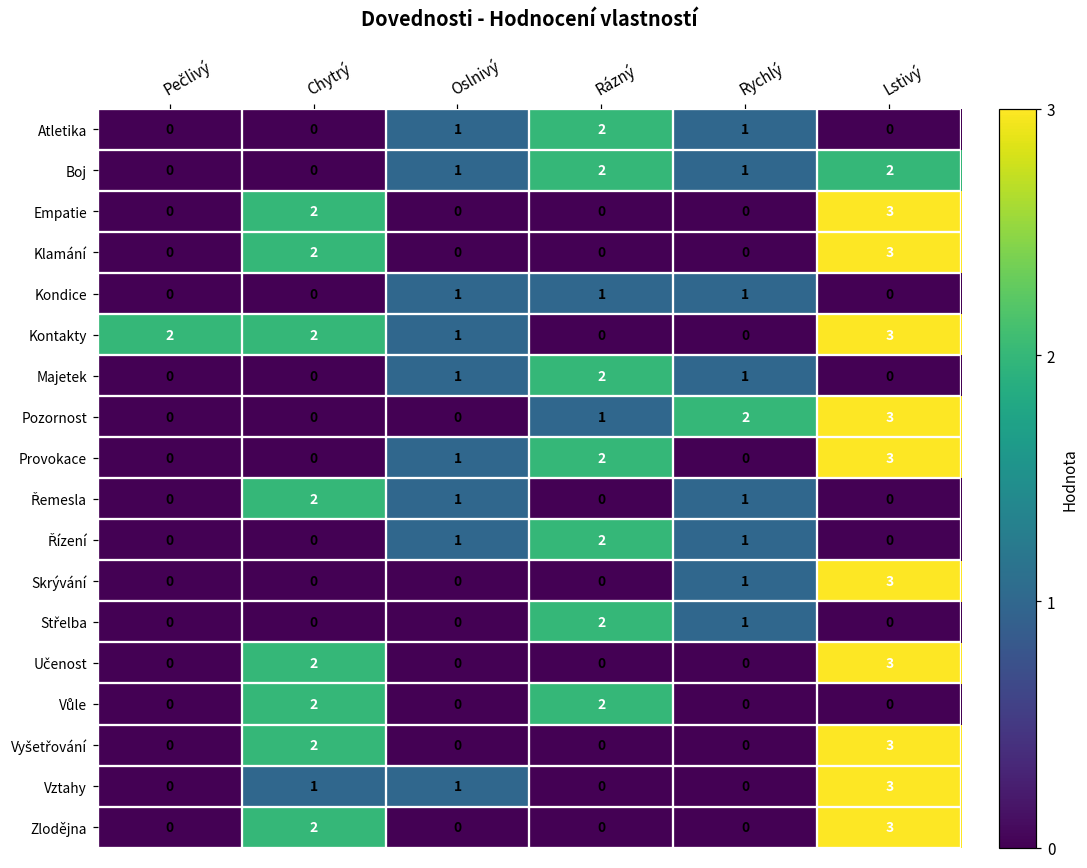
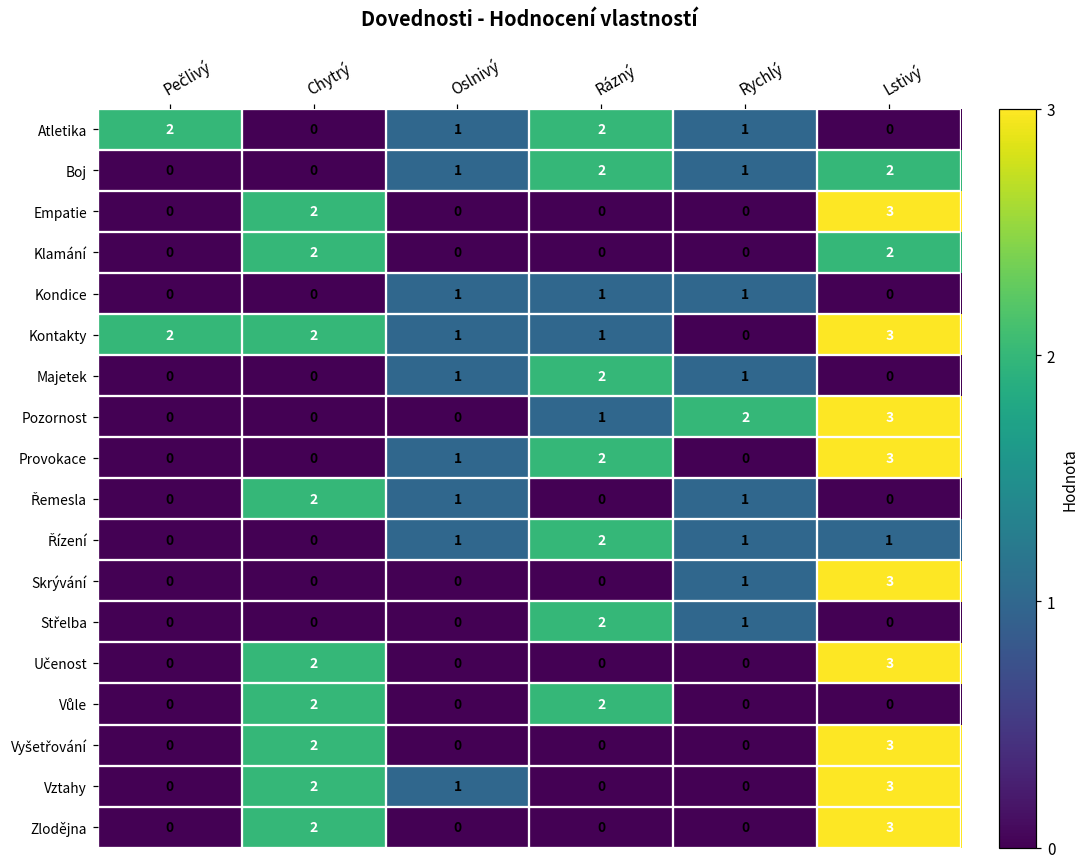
  {
    "Atletika": {
-     "Pečlivý": 0,
+     "Pečlivý": 2,
      "Chytrý": 0,
      "Oslnivý": 1,
      "Rázný": 2,
      "Rychlý": 1,
      "Lstivý": 0
    },
    "Boj": {
      "Pečlivý": 0,
      "Chytrý": 0,
      "Oslnivý": 1,
      "Rázný": 2,
      "Rychlý": 1,
      "Lstivý": 2
    },
    "Empatie": {
      "Pečlivý": 0,
      "Chytrý": 2,
      "Oslnivý": 0,
      "Rázný": 0,
      "Rychlý": 0,
      "Lstivý": 3
    },
    "Klamání": {
      "Pečlivý": 0,
      "Chytrý": 2,
      "Oslnivý": 0,
      "Rázný": 0,
      "Rychlý": 0,
-     "Lstivý": 3
+     "Lstivý": 2
    },
    "Kondice": {
      "Pečlivý": 0,
      "Chytrý": 0,
      "Oslnivý": 1,
      "Rázný": 1,
      "Rychlý": 1,
      "Lstivý": 0
    },
    "Kontakty": {
      "Pečlivý": 2,
      "Chytrý": 2,
      "Oslnivý": 1,
-     "Rázný": 0,
+     "Rázný": 1,
      "Rychlý": 0,
      "Lstivý": 3
    },
    "Majetek": {
      "Pečlivý": 0,
      "Chytrý": 0,
      "Oslnivý": 1,
      "Rázný": 2,
      "Rychlý": 1,
      "Lstivý": 0
    },
    "Pozornost": {
      "Pečlivý": 0,
      "Chytrý": 0,
      "Oslnivý": 0,
      "Rázný": 1,
      "Rychlý": 2,
      "Lstivý": 3
    },
    "Provokace": {
      "Pečlivý": 0,
      "Chytrý": 0,
      "Oslnivý": 1,
      "Rázný": 2,
      "Rychlý": 0,
      "Lstivý": 3
    },
    "Řemesla": {
      "Pečlivý": 0,
      "Chytrý": 2,
      "Oslnivý": 1,
      "Rázný": 0,
      "Rychlý": 1,
      "Lstivý": 0
    },
    "Řízení": {
      "Pečlivý": 0,
      "Chytrý": 0,
      "Oslnivý": 1,
      "Rázný": 2,
      "Rychlý": 1,
-     "Lstivý": 0
+     "Lstivý": 1
    },
    "Skrývání": {
      "Pečlivý": 0,
      "Chytrý": 0,
      "Oslnivý": 0,
      "Rázný": 0,
      "Rychlý": 1,
      "Lstivý": 3
    },
    "Střelba": {
      "Pečlivý": 0,
      "Chytrý": 0,
      "Oslnivý": 0,
      "Rázný": 2,
      "Rychlý": 1,
      "Lstivý": 0
    },
    "Učenost": {
      "Pečlivý": 0,
      "Chytrý": 2,
      "Oslnivý": 0,
      "Rázný": 0,
      "Rychlý": 0,
      "Lstivý": 3
    },
    "Vůle": {
      "Pečlivý": 0,
      "Chytrý": 2,
      "Oslnivý": 0,
      "Rázný": 2,
      "Rychlý": 0,
      "Lstivý": 0
    },
    "Vyšetřování": {
      "Pečlivý": 0,
      "Chytrý": 2,
      "Oslnivý": 0,
      "Rázný": 0,
      "Rychlý": 0,
      "Lstivý": 3
    },
    "Vztahy": {
      "Pečlivý": 0,
-     "Chytrý": 1,
+     "Chytrý": 2,
      "Oslnivý": 1,
      "Rázný": 0,
      "Rychlý": 0,
      "Lstivý": 3
    },
    "Zlodějna": {
      "Pečlivý": 0,
      "Chytrý": 2,
      "Oslnivý": 0,
      "Rázný": 0,
      "Rychlý": 0,
      "Lstivý": 3
    }
  }
